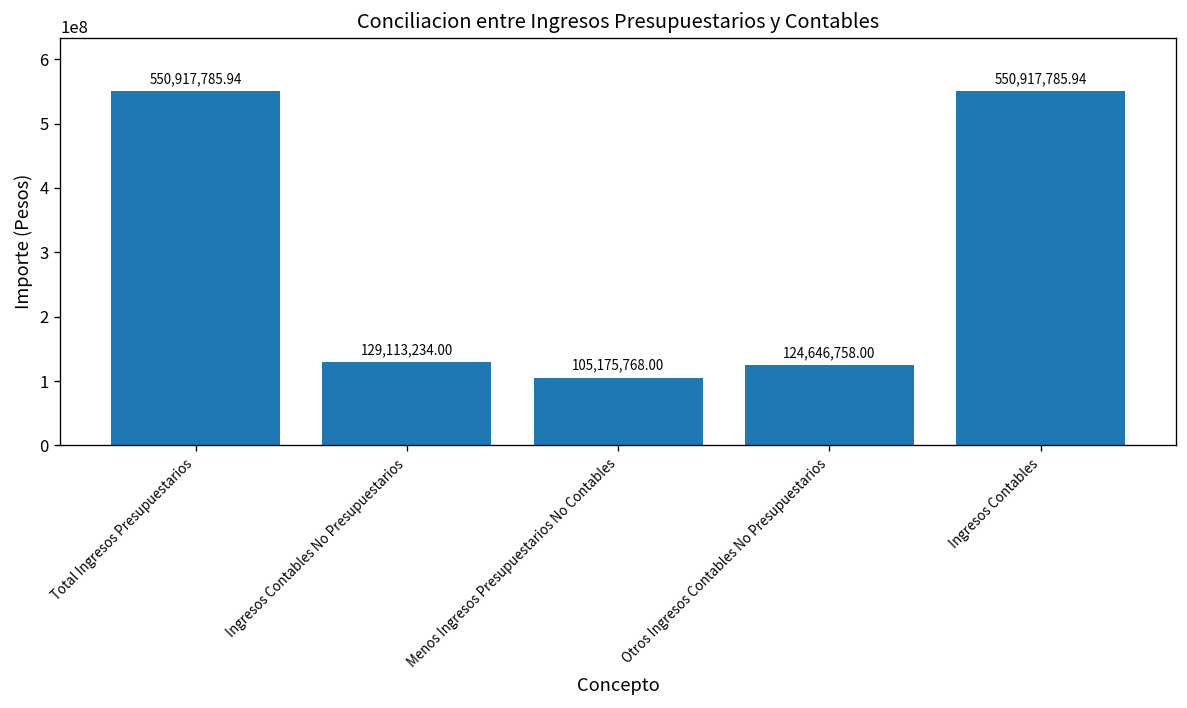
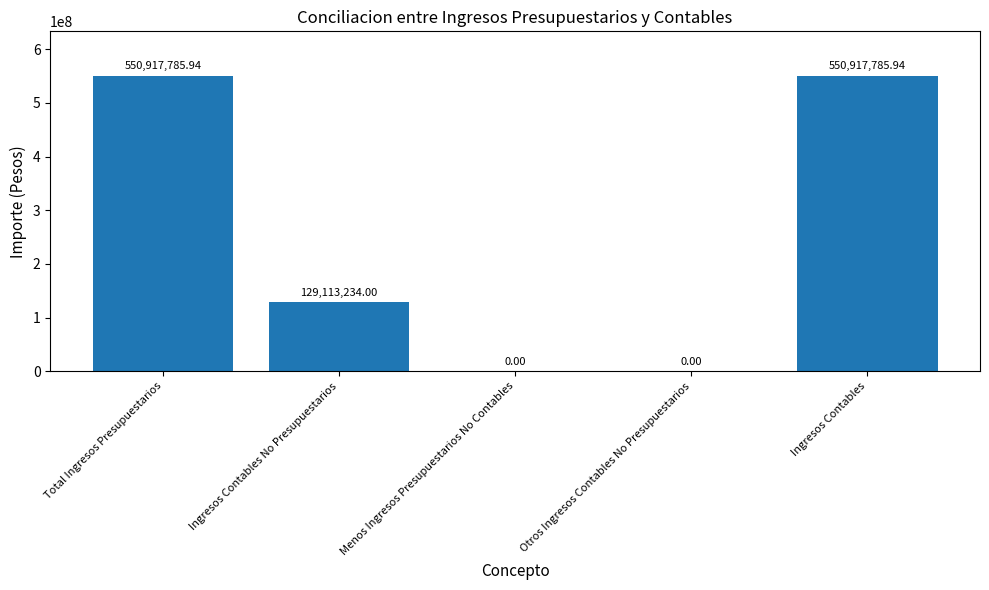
  {
    "Total Ingresos Presupuestarios": "550,917,785.94",
    "Ingresos Contables No Presupuestarios": "129,113,234.00",
-   "Menos Ingresos Presupuestarios No Contables": "105,175,768.00",
-   "Otros Ingresos Contables No Presupuestarios": "124,646,758.00",
+   "Menos Ingresos Presupuestarios No Contables": "0.00",
+   "Otros Ingresos Contables No Presupuestarios": "0.00",
    "Ingresos Contables": "550,917,785.94"
  }
